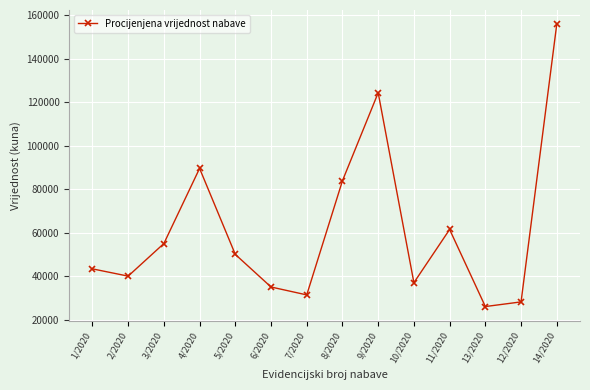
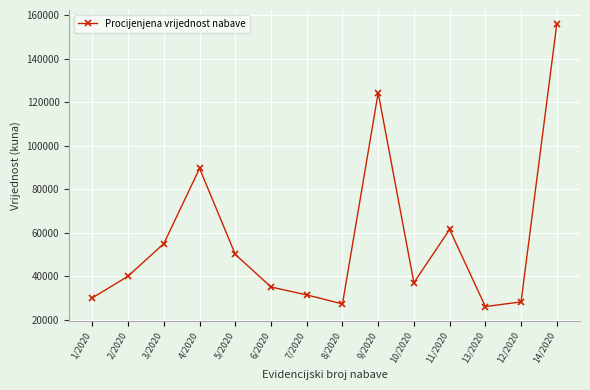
  {
-   "1/2020": 43000,
+   "1/2020": 30000,
    "2/2020": 40000,
    "3/2020": 55000,
    "4/2020": 90000,
    "5/2020": 50000,
    "6/2020": 35000,
    "7/2020": 31000,
-   "8/2020": 84000,
+   "8/2020": 27000,
    "9/2020": 124000,
    "10/2020": 37000,
    "11/2020": 61000,
    "13/2020": 26000,
    "12/2020": 28000,
    "14/2020": 156000
  }
